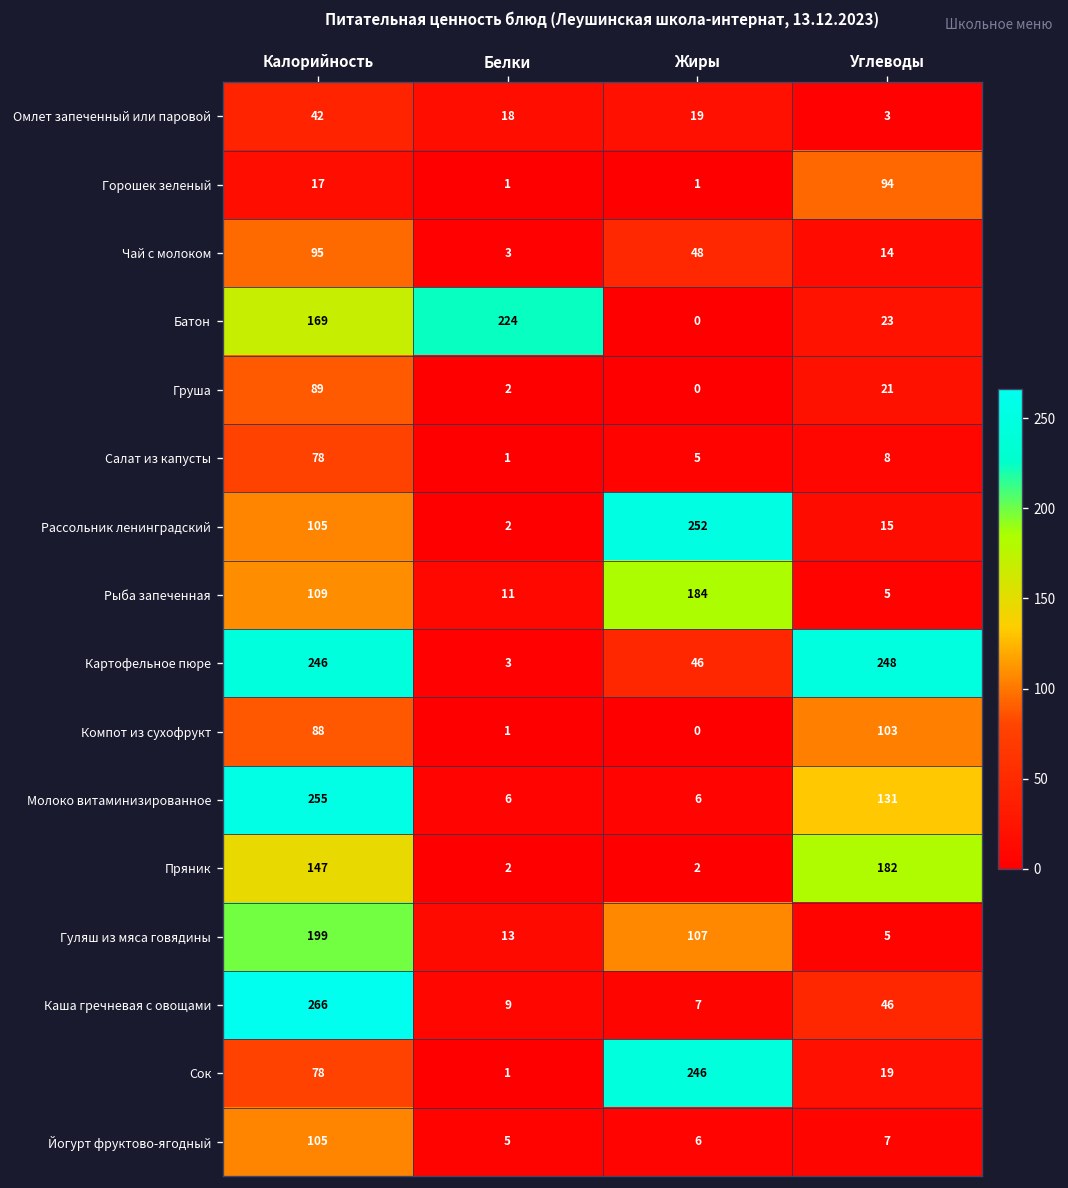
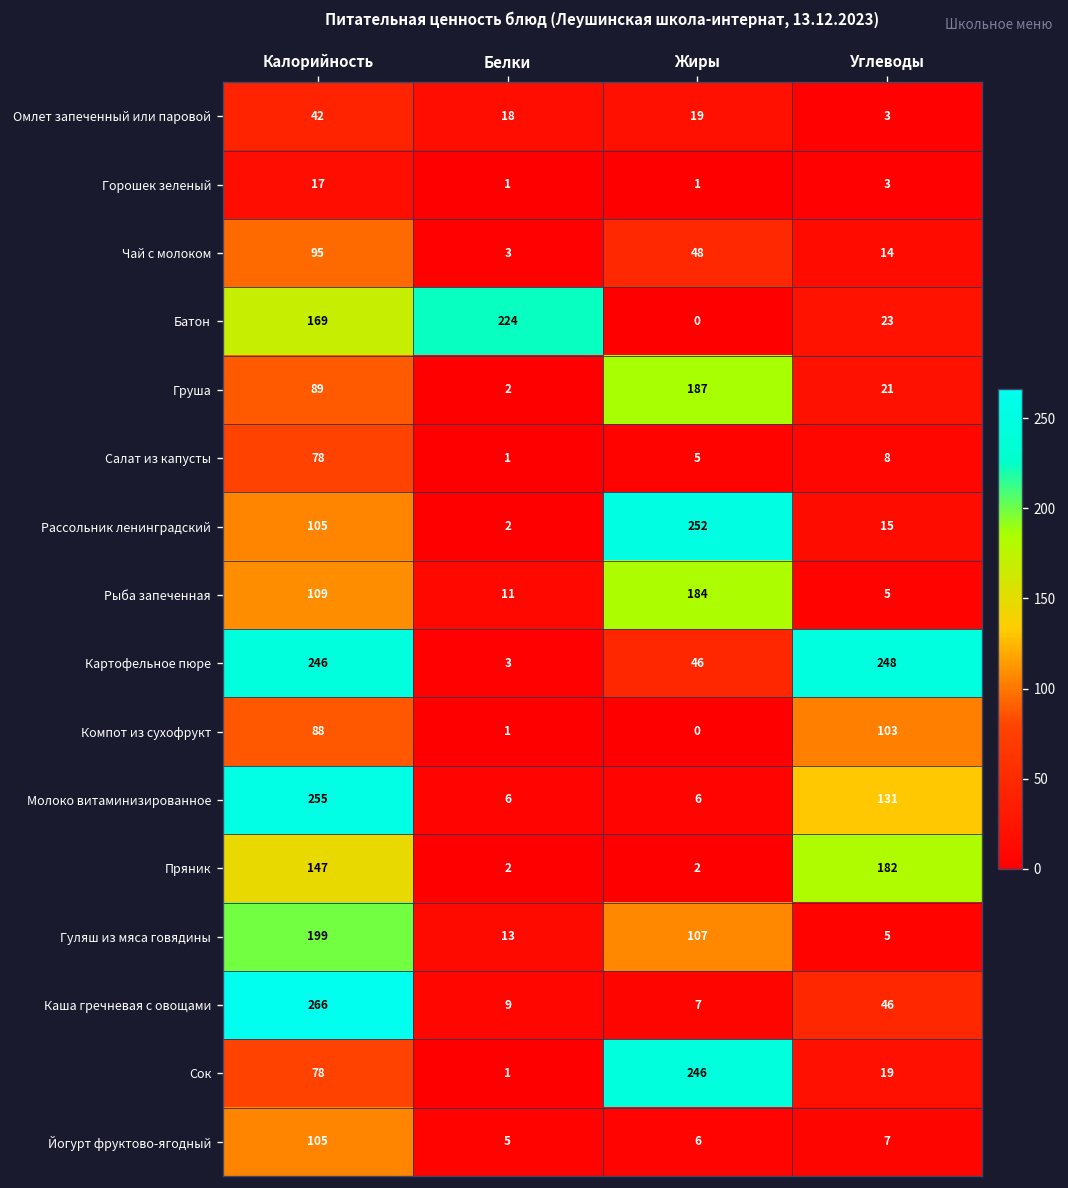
  {
    "Омлет запеченный или паровой": {
      "Калорийность": 42,
      "Белки": 18,
      "Жиры": 19,
      "Углеводы": 3
    },
    "Горошек зеленый": {
      "Калорийность": 17,
      "Белки": 1,
      "Жиры": 1,
-     "Углеводы": 94
+     "Углеводы": 3
    },
    "Чай с молоком": {
      "Калорийность": 95,
      "Белки": 3,
      "Жиры": 48,
      "Углеводы": 14
    },
    "Батон": {
      "Калорийность": 169,
      "Белки": 224,
      "Жиры": 0,
      "Углеводы": 23
    },
    "Груша": {
      "Калорийность": 89,
      "Белки": 2,
-     "Жиры": 0,
+     "Жиры": 187,
      "Углеводы": 21
    },
    "Салат из капусты": {
      "Калорийность": 78,
      "Белки": 1,
      "Жиры": 5,
      "Углеводы": 8
    },
    "Рассольник ленинградский": {
      "Калорийность": 105,
      "Белки": 2,
      "Жиры": 252,
      "Углеводы": 15
    },
    "Рыба запеченная": {
      "Калорийность": 109,
      "Белки": 11,
      "Жиры": 184,
      "Углеводы": 5
    },
    "Картофельное пюре": {
      "Калорийность": 246,
      "Белки": 3,
      "Жиры": 46,
      "Углеводы": 248
    },
    "Компот из сухофрукт": {
      "Калорийность": 88,
      "Белки": 1,
      "Жиры": 0,
      "Углеводы": 103
    },
    "Молоко витаминизированное": {
      "Калорийность": 255,
      "Белки": 6,
      "Жиры": 6,
      "Углеводы": 131
    },
    "Пряник": {
      "Калорийность": 147,
      "Белки": 2,
      "Жиры": 2,
      "Углеводы": 182
    },
    "Гуляш из мяса говядины": {
      "Калорийность": 199,
      "Белки": 13,
      "Жиры": 107,
      "Углеводы": 5
    },
    "Каша гречневая с овощами": {
      "Калорийность": 266,
      "Белки": 9,
      "Жиры": 7,
      "Углеводы": 46
    },
    "Сок": {
      "Калорийность": 78,
      "Белки": 1,
      "Жиры": 246,
      "Углеводы": 19
    },
    "Йогурт фруктово-ягодный": {
      "Калорийность": 105,
      "Белки": 5,
      "Жиры": 6,
      "Углеводы": 7
    }
  }
